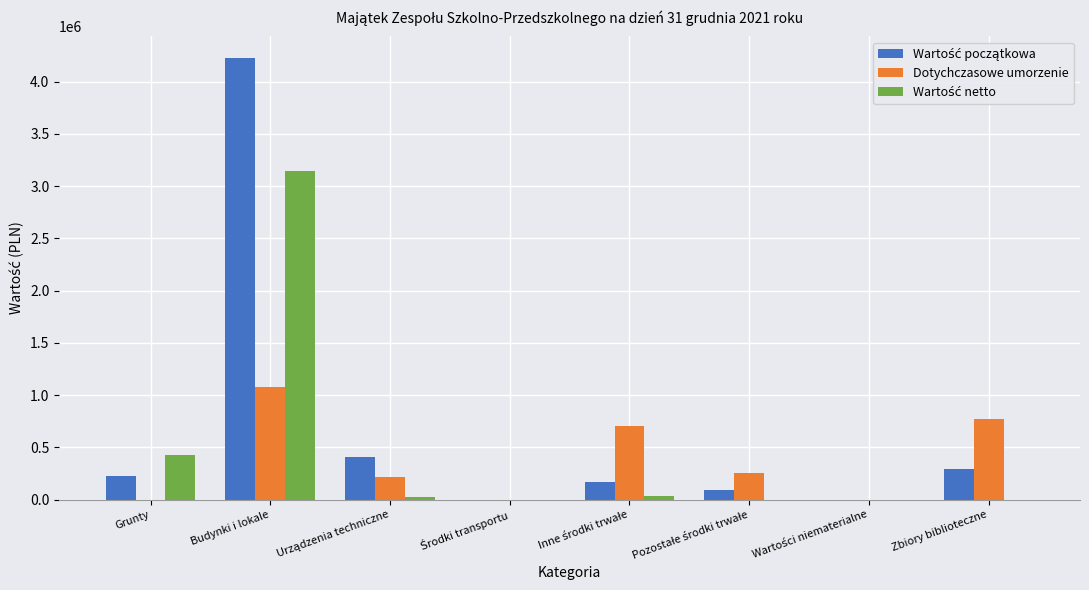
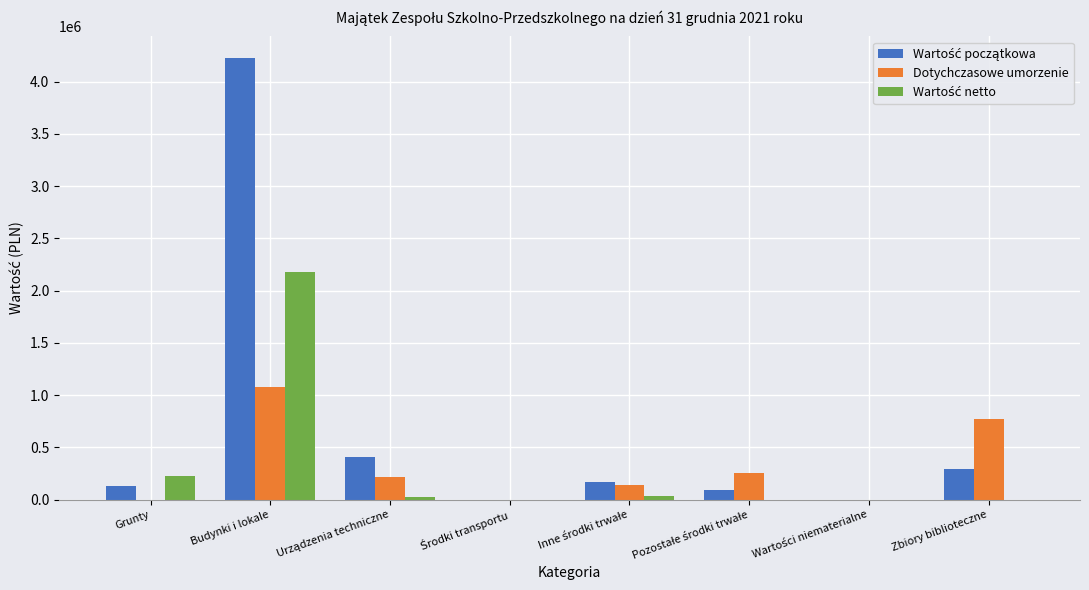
  {
    "Wartość początkowa": {
-     "Grunty": 220000,
+     "Grunty": 130000,
      "Budynki i lokale": 4220000,
      "Urządzenia techniczne": 410000,
      "Środki transportu": 0,
      "Inne środki trwałe": 170000,
      "Pozostałe środki trwałe": 90000,
      "Wartości niematerialne": 0,
      "Zbiory biblioteczne": 290000
    },
    "Dotychczasowe umorzenie": {
      "Grunty": 0,
      "Budynki i lokale": 1080000,
      "Urządzenia techniczne": 220000,
      "Środki transportu": 0,
-     "Inne środki trwałe": 700000,
+     "Inne środki trwałe": 140000,
      "Pozostałe środki trwałe": 250000,
      "Wartości niematerialne": 0,
      "Zbiory biblioteczne": 770000
    },
    "Wartość netto": {
-     "Grunty": 430000,
-     "Budynki i lokale": 3140000,
+     "Grunty": 220000,
+     "Budynki i lokale": 2170000,
      "Urządzenia techniczne": 30000,
      "Środki transportu": 0,
      "Inne środki trwałe": 30000,
      "Pozostałe środki trwałe": 0,
      "Wartości niematerialne": 0,
      "Zbiory biblioteczne": 0
    }
  }
